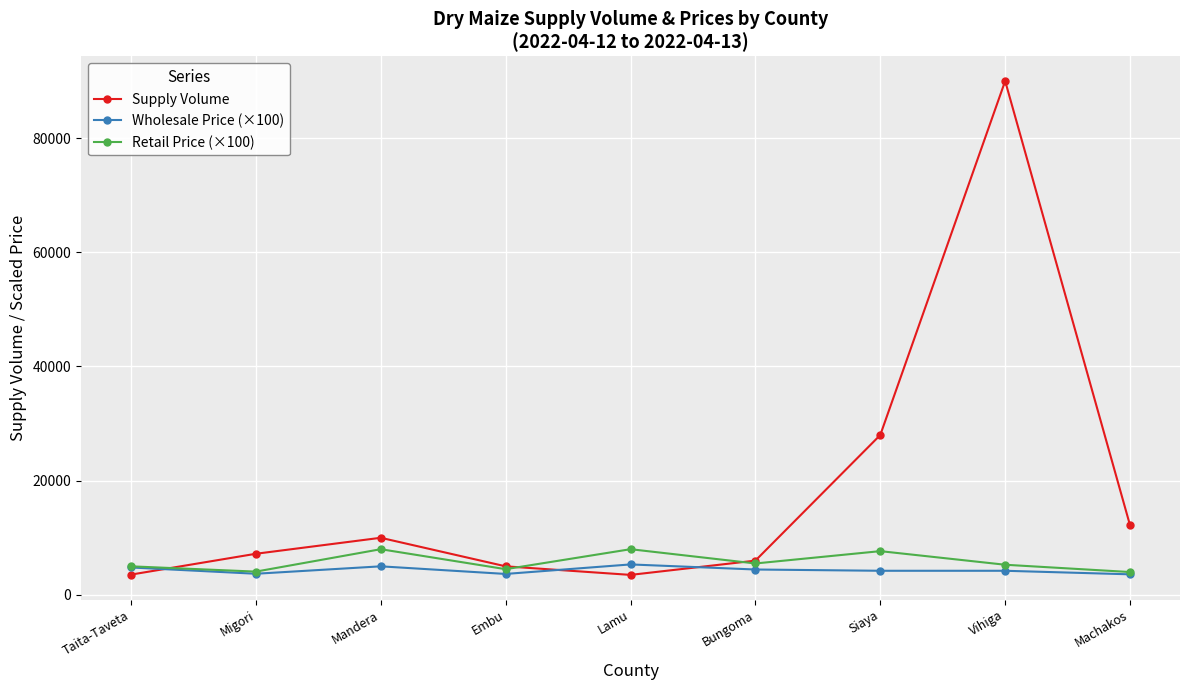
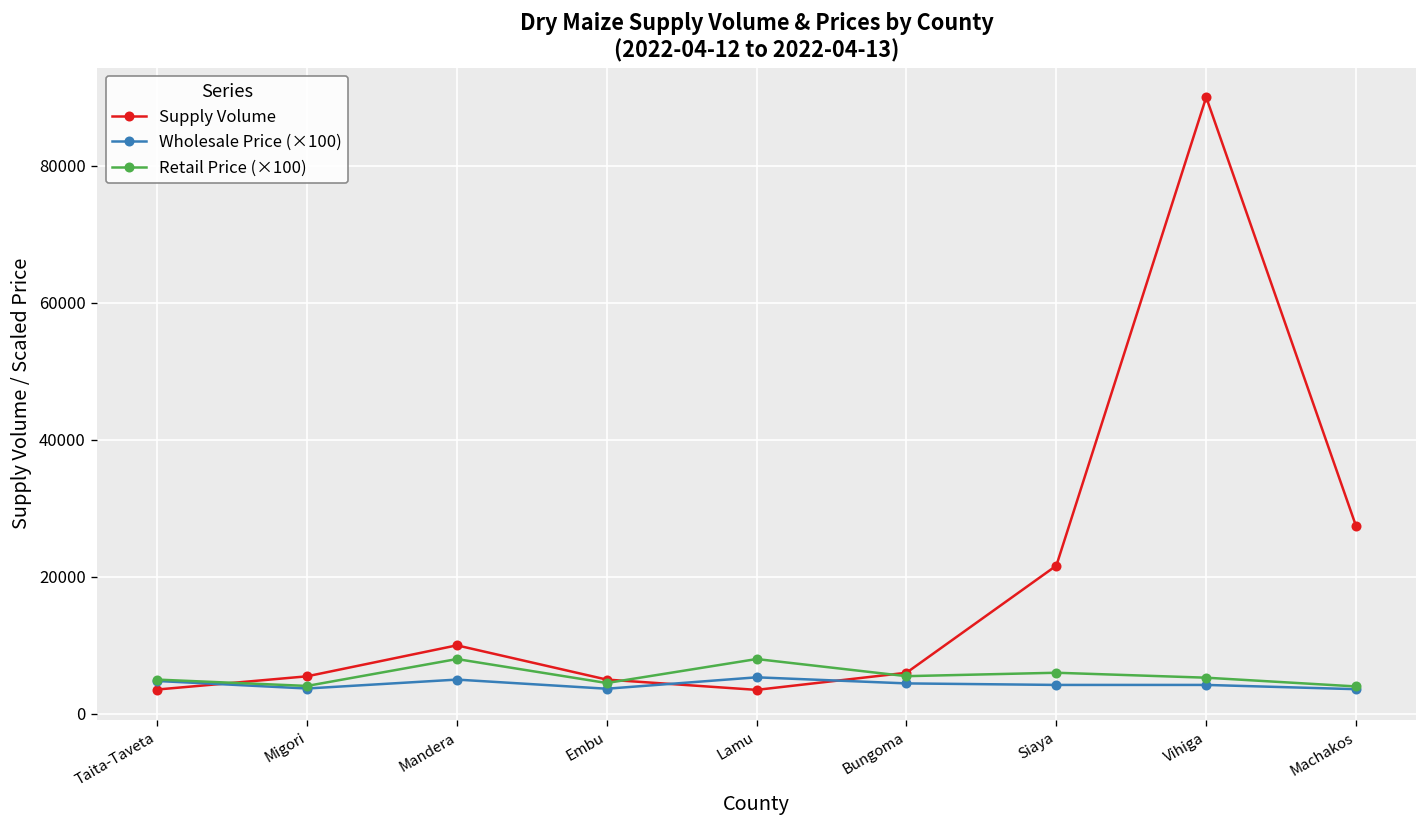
  {
    "Supply Volume": {
      "Taita-Taveta": 4000,
-     "Migori": 7000,
+     "Migori": 5000,
      "Mandera": 10000,
      "Embu": 5000,
      "Lamu": 4000,
      "Bungoma": 6000,
-     "Siaya": 28000,
+     "Siaya": 22000,
      "Vihiga": 90000,
-     "Machakos": 12000
+     "Machakos": 27000
    },
    "Wholesale Price (×100)": {
      "Mandera": 5000,
      "Embu": 4000,
      "Lamu": 5000,
      "Bungoma": 4000,
      "Siaya": 4000,
      "Vihiga": 4000
    },
    "Retail Price (×100)": {
      "Mandera": 8000,
      "Embu": 5000,
      "Lamu": 8000,
      "Bungoma": 6000,
-     "Siaya": 8000,
+     "Siaya": 6000,
      "Vihiga": 5000
    }
  }
